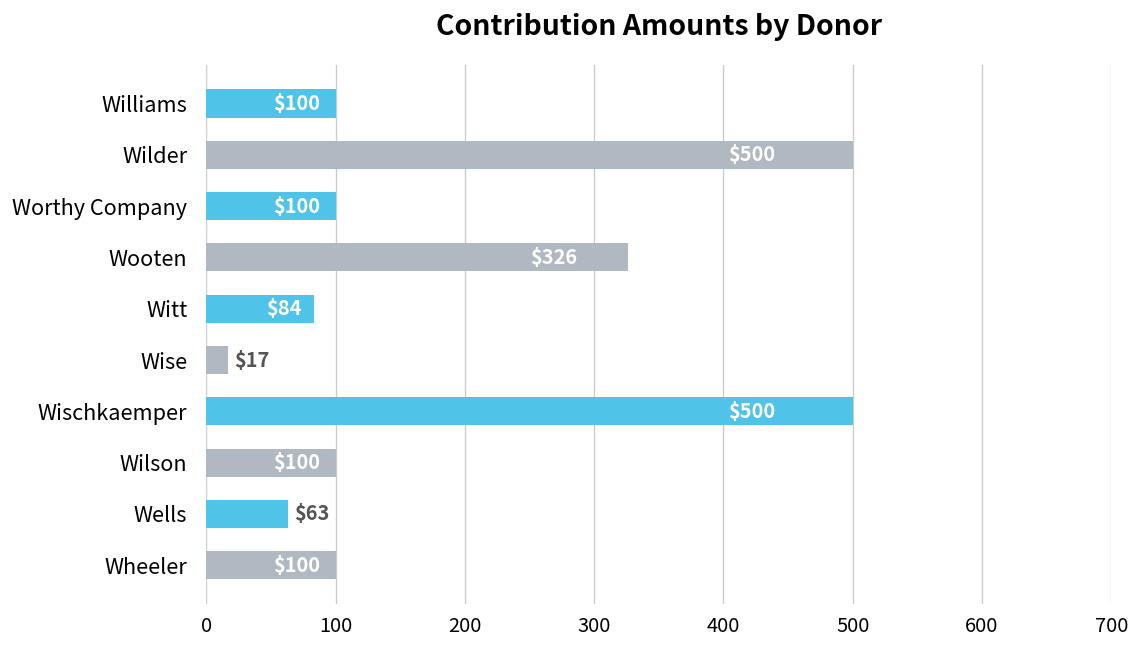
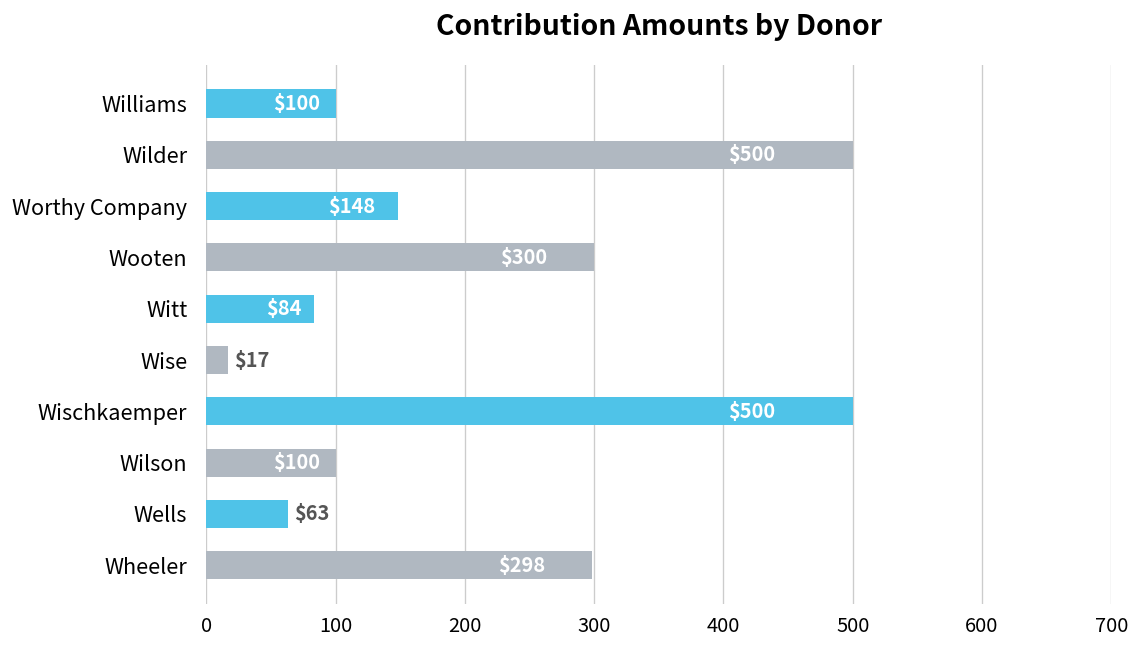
  {
    "Williams": "$100",
    "Wilder": "$500",
-   "Worthy Company": "$100",
-   "Wooten": "$326",
+   "Worthy Company": "$148",
+   "Wooten": "$300",
    "Witt": "$84",
    "Wise": "$17",
    "Wischkaemper": "$500",
    "Wilson": "$100",
    "Wells": "$63",
-   "Wheeler": "$100"
+   "Wheeler": "$298"
  }
